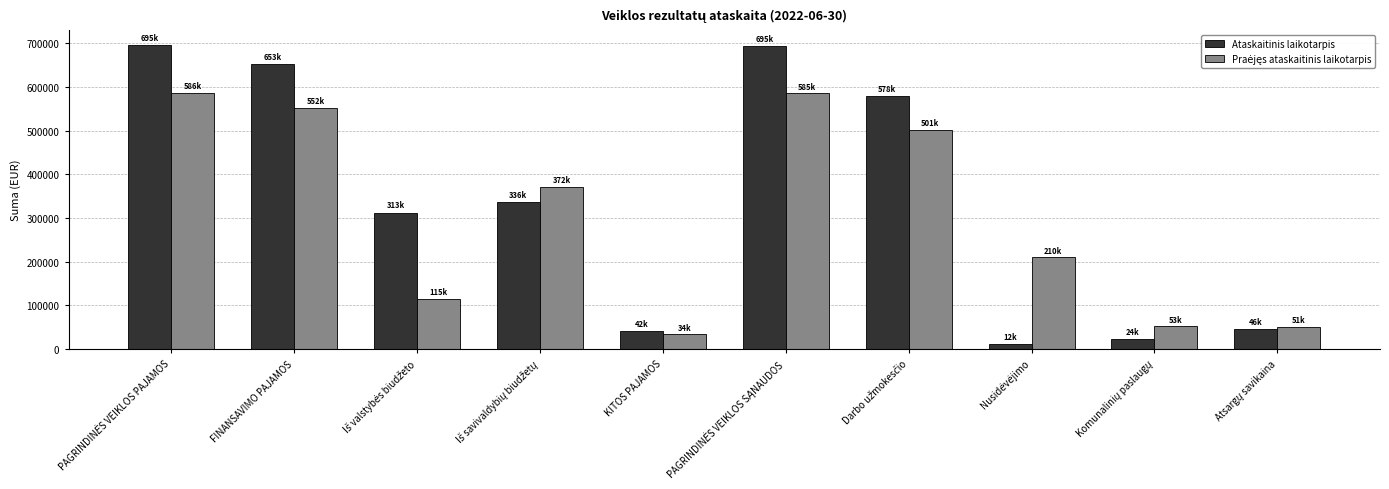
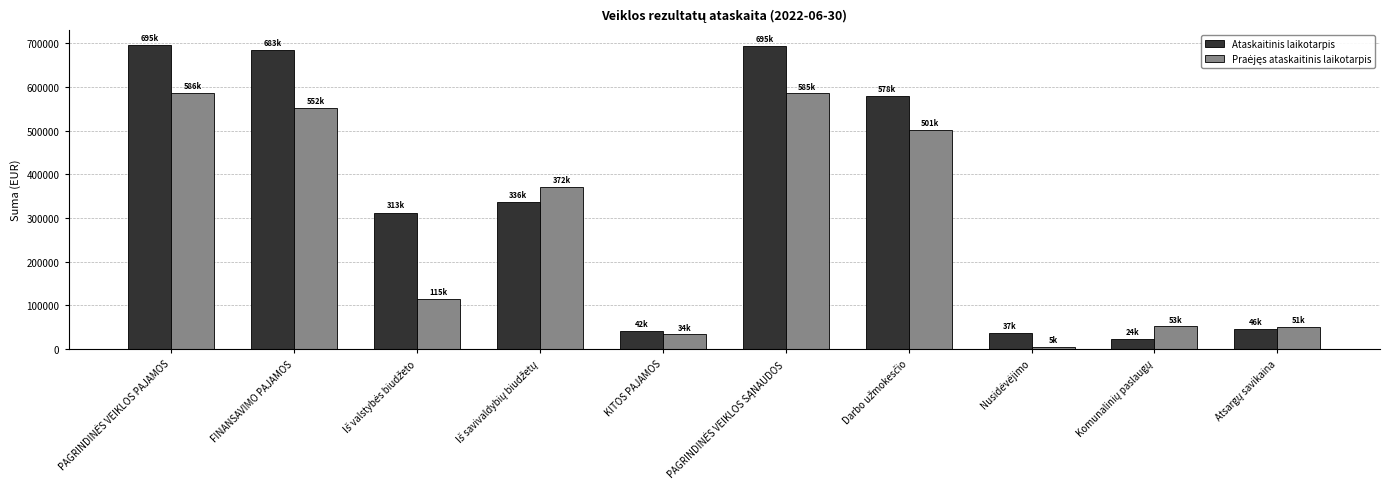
  {
    "Ataskaitinis laikotarpis": {
      "PAGRINDINĖS VEIKLOS PAJAMOS": "695k",
-     "FINANSAVIMO PAJAMOS": "653k",
+     "FINANSAVIMO PAJAMOS": "683k",
      "Iš valstybės biudžeto": "313k",
      "Iš savivaldybių biudžetų": "336k",
      "KITOS PAJAMOS": "42k",
      "PAGRINDINĖS VEIKLOS SĄNAUDOS": "695k",
      "Darbo užmokesčio": "578k",
-     "Nusidėvėjimo": "12k",
+     "Nusidėvėjimo": "37k",
      "Komunalinių paslaugų": "24k",
      "Atsargų savikaina": "46k"
    },
    "Praėjęs ataskaitinis laikotarpis": {
      "PAGRINDINĖS VEIKLOS PAJAMOS": "586k",
      "FINANSAVIMO PAJAMOS": "552k",
      "Iš valstybės biudžeto": "115k",
      "Iš savivaldybių biudžetų": "372k",
      "KITOS PAJAMOS": "34k",
      "PAGRINDINĖS VEIKLOS SĄNAUDOS": "585k",
      "Darbo užmokesčio": "501k",
-     "Nusidėvėjimo": "210k",
+     "Nusidėvėjimo": "5k",
      "Komunalinių paslaugų": "53k",
      "Atsargų savikaina": "51k"
    }
  }
